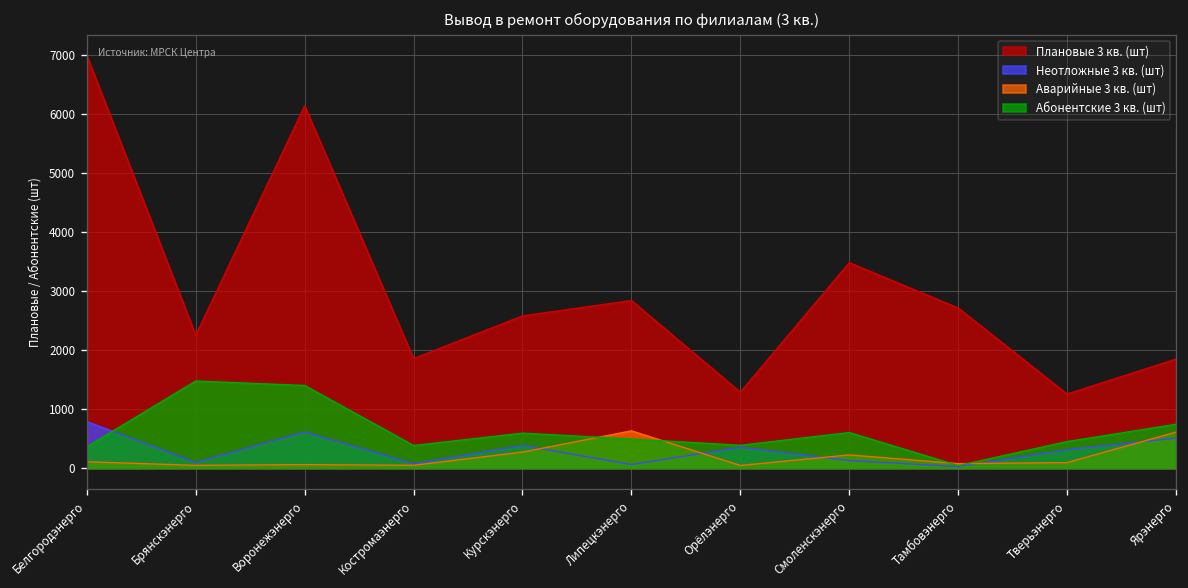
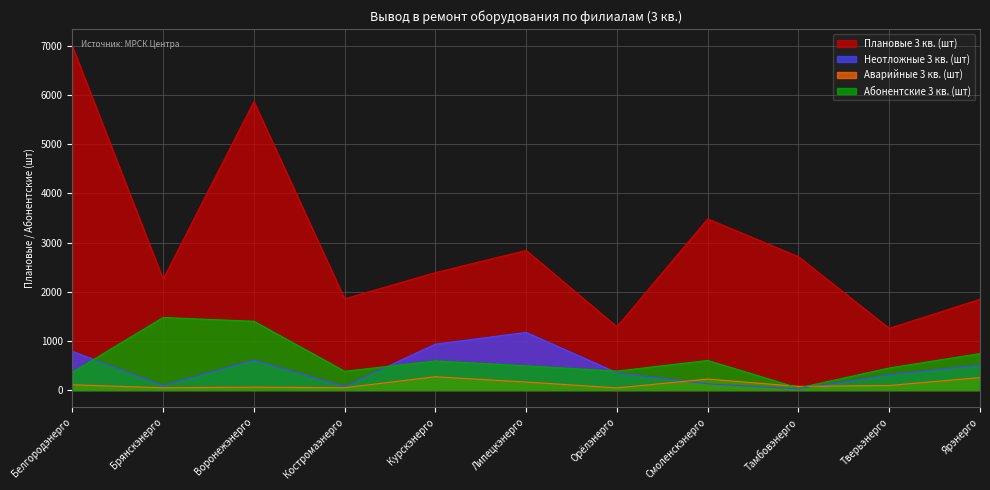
  {
    "Плановые 3 кв. (шт)": {
      "Белгородэнерго": 7000,
      "Брянскэнерго": 2300,
-     "Воронежэнерго": 6100,
+     "Воронежэнерго": 5900,
      "Костромаэнерго": 1900,
-     "Курскэнерго": 2600,
+     "Курскэнерго": 2400,
      "Липецкэнерго": 2800,
      "Орёлэнерго": 1300,
      "Смоленскэнерго": 3500,
      "Тамбовэнерго": 2700,
      "Тверьэнерго": 1300,
      "Ярэнерго": 1800
    },
    "Неотложные 3 кв. (шт)": {
      "Белгородэнерго": 800,
      "Воронежэнерго": 600,
-     "Курскэнерго": 400,
-     "Липецкэнерго": 100,
+     "Курскэнерго": 900,
+     "Липецкэнерго": 1200,
      "Смоленскэнерго": 100,
      "Тверьэнерго": 300,
      "Ярэнерго": 500
    },
    "Аварийные 3 кв. (шт)": {
      "Белгородэнерго": 100,
      "Воронежэнерго": 100,
      "Курскэнерго": 300,
-     "Липецкэнерго": 600,
+     "Липецкэнерго": 200,
      "Орёлэнерго": 0,
      "Смоленскэнерго": 200,
      "Тверьэнерго": 100,
-     "Ярэнерго": 600
+     "Ярэнерго": 300
    },
    "Абонентские 3 кв. (шт)": {
      "Белгородэнерго": 400,
      "Брянскэнерго": 1500,
      "Воронежэнерго": 1400,
      "Костромаэнерго": 400,
      "Курскэнерго": 600,
      "Липецкэнерго": 500,
      "Смоленскэнерго": 600,
      "Тверьэнерго": 400,
      "Ярэнерго": 700
    }
  }
